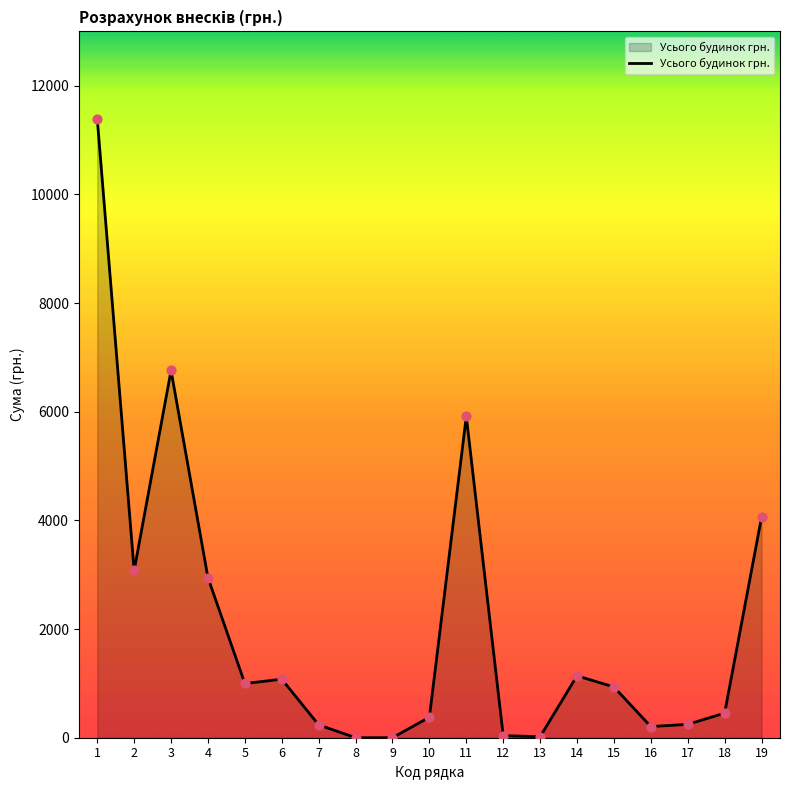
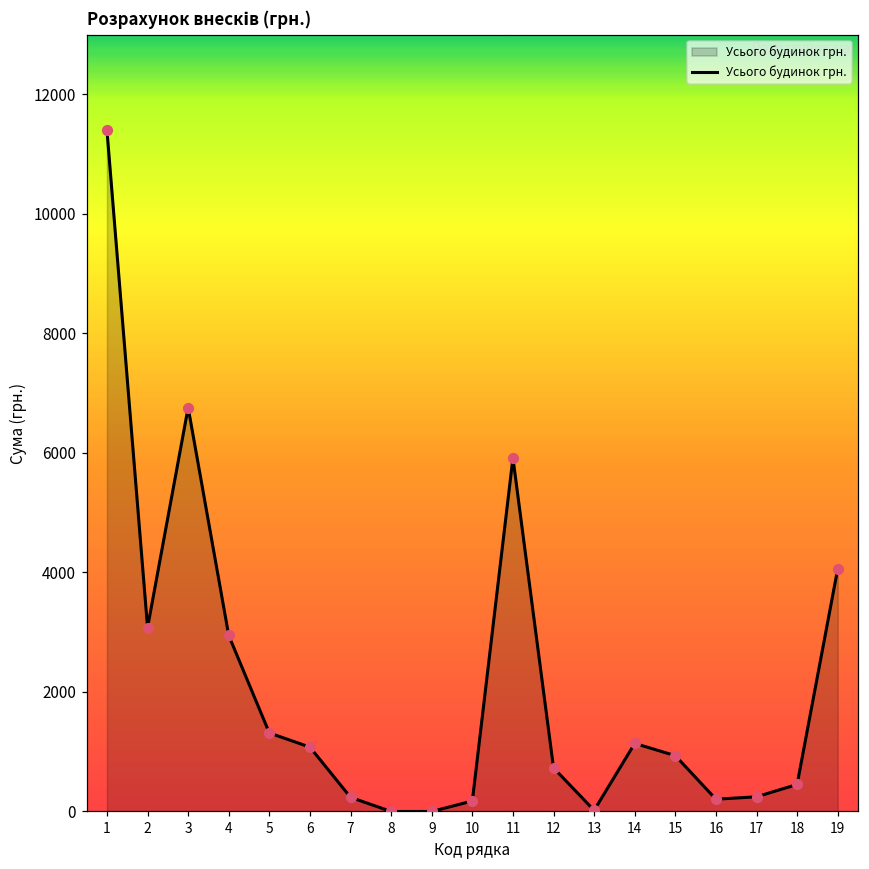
  {
    "1": 11400,
    "2": 3100,
    "3": 6800,
    "4": 2900,
-   "5": 1000,
+   "5": 1300,
    "6": 1100,
    "7": 200,
    "8": 0,
    "9": 0,
-   "10": 400,
+   "10": 200,
    "11": 5900,
-   "12": 0,
+   "12": 700,
    "13": 0,
    "14": 1100,
    "15": 900,
    "16": 200,
    "17": 200,
    "18": 500,
    "19": 4100
  }
